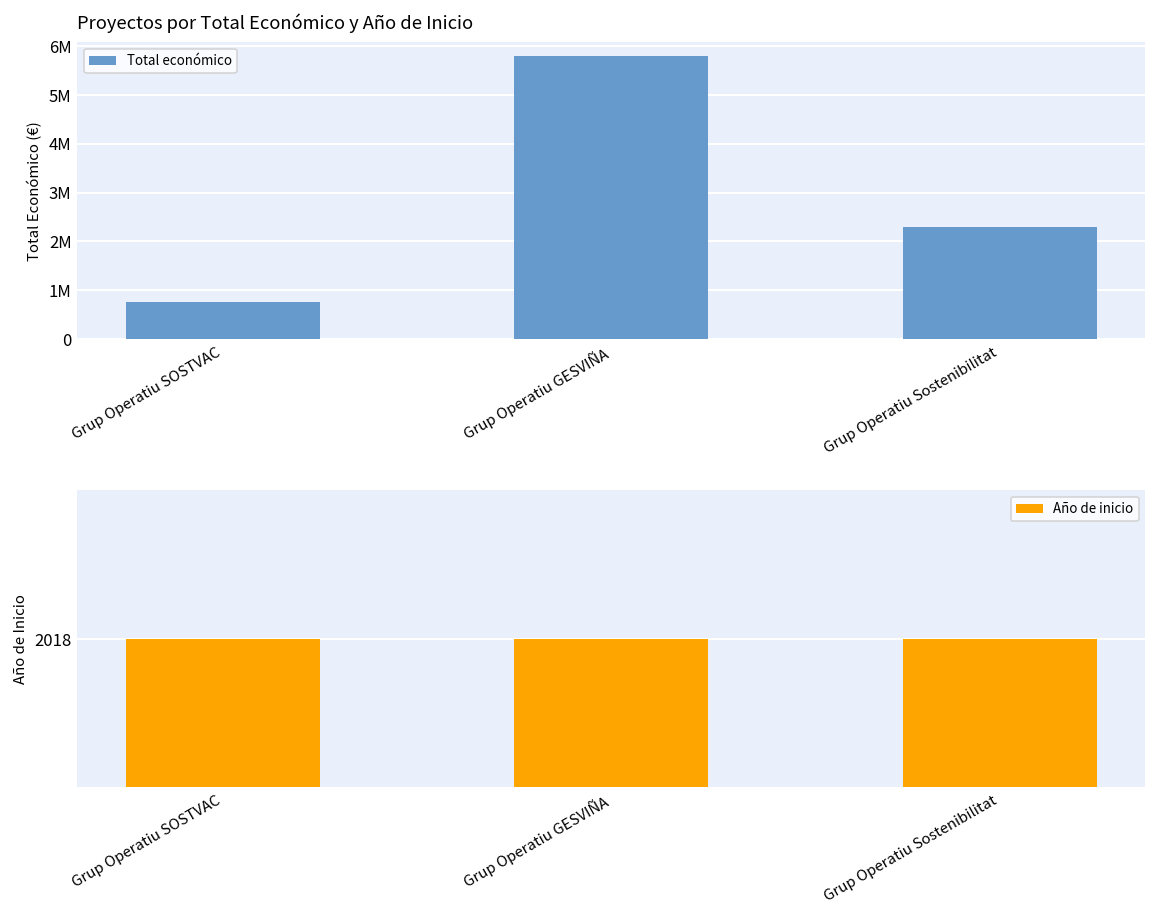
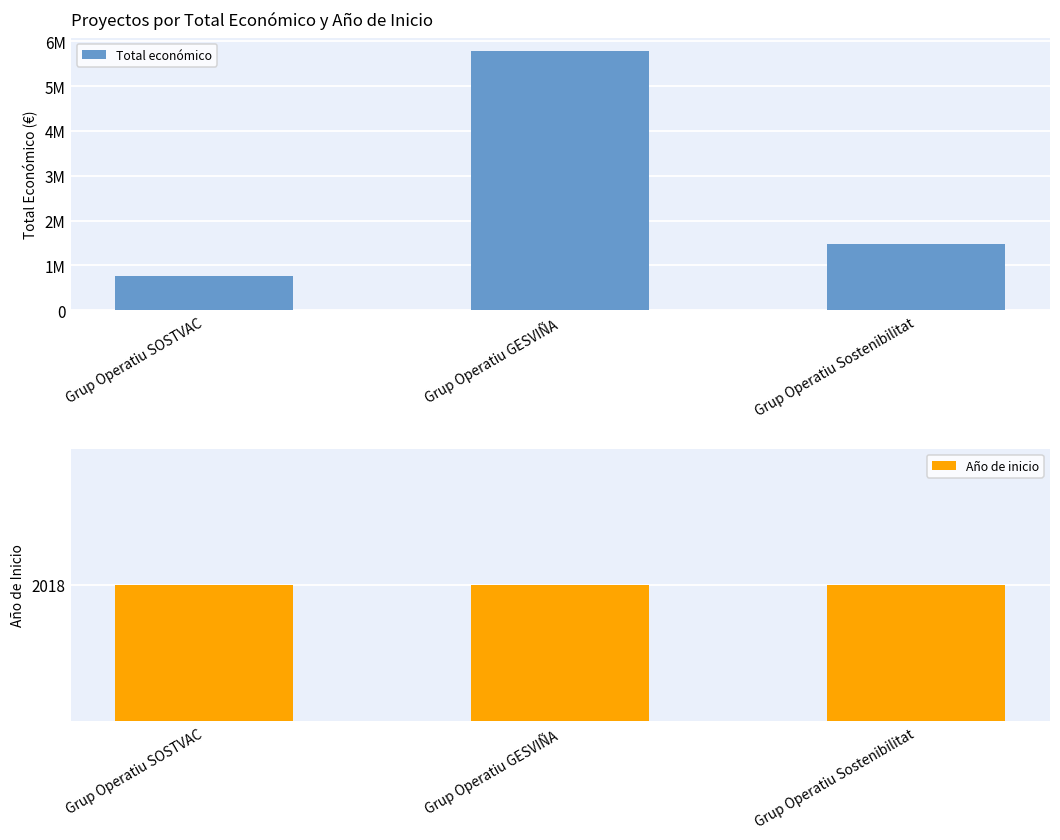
  {
    "Proyectos por Total Económico y Año de Inicio": {
      "Grup Operatiu SOSTVAC": 800000,
      "Grup Operatiu GESVIÑA": 5800000,
-     "Grup Operatiu Sostenibilitat": 2300000
+     "Grup Operatiu Sostenibilitat": 1500000
    }
  }
